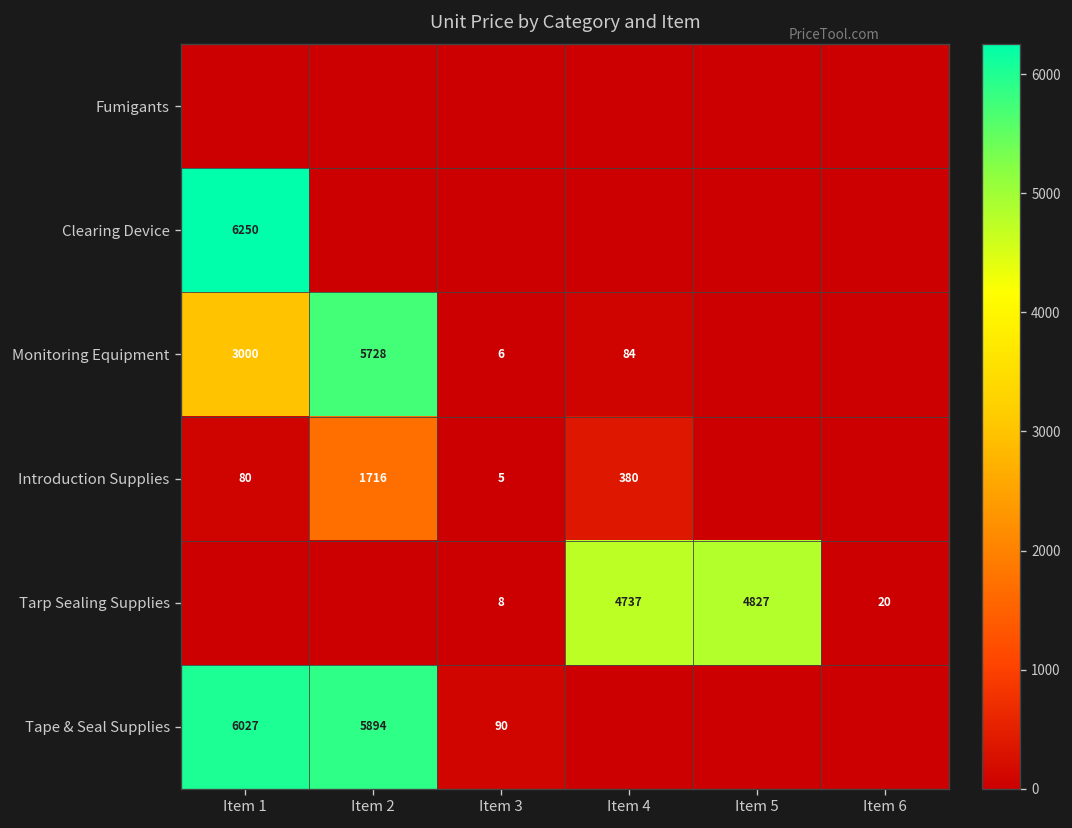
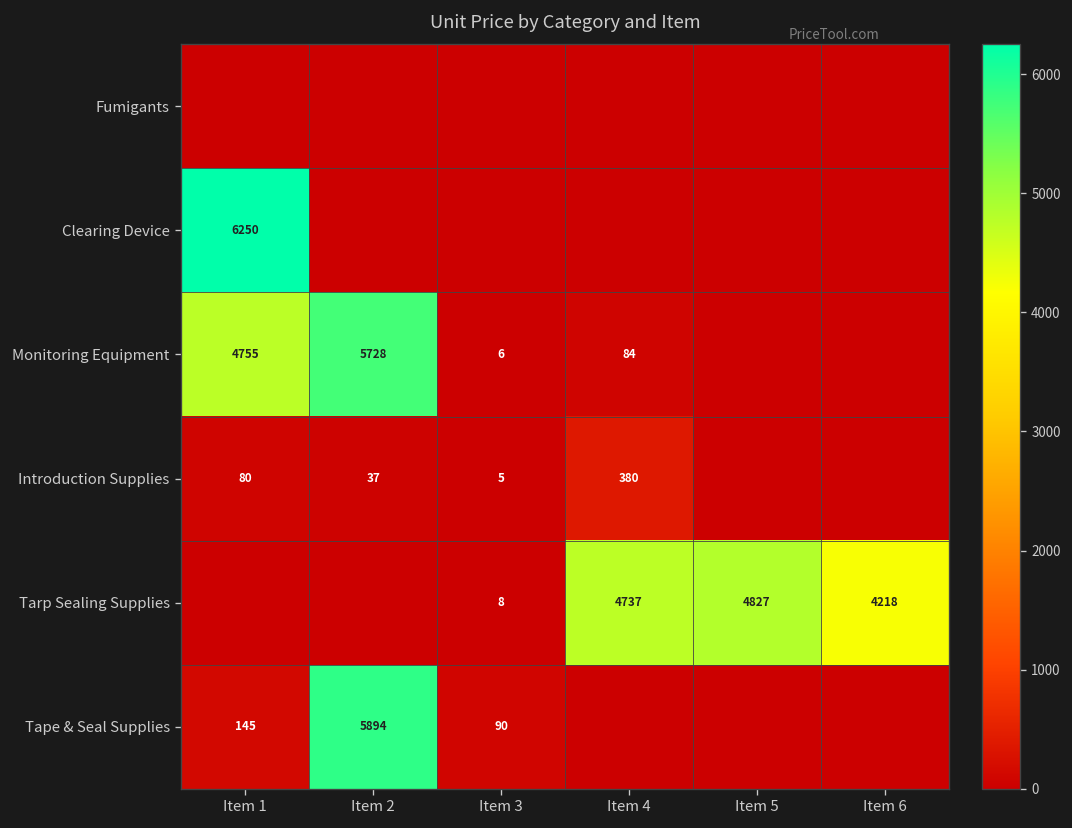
  {
    "Clearing Device": {
      "Item 1": 6250
    },
    "Monitoring Equipment": {
-     "Item 1": 3000,
+     "Item 1": 4755,
      "Item 2": 5728,
      "Item 3": 6,
      "Item 4": 84
    },
    "Introduction Supplies": {
      "Item 1": 80,
-     "Item 2": 1716,
+     "Item 2": 37,
      "Item 3": 5,
      "Item 4": 380
    },
    "Tarp Sealing Supplies": {
      "Item 3": 8,
      "Item 4": 4737,
      "Item 5": 4827,
-     "Item 6": 20
+     "Item 6": 4218
    },
    "Tape & Seal Supplies": {
-     "Item 1": 6027,
+     "Item 1": 145,
      "Item 2": 5894,
      "Item 3": 90
    }
  }
